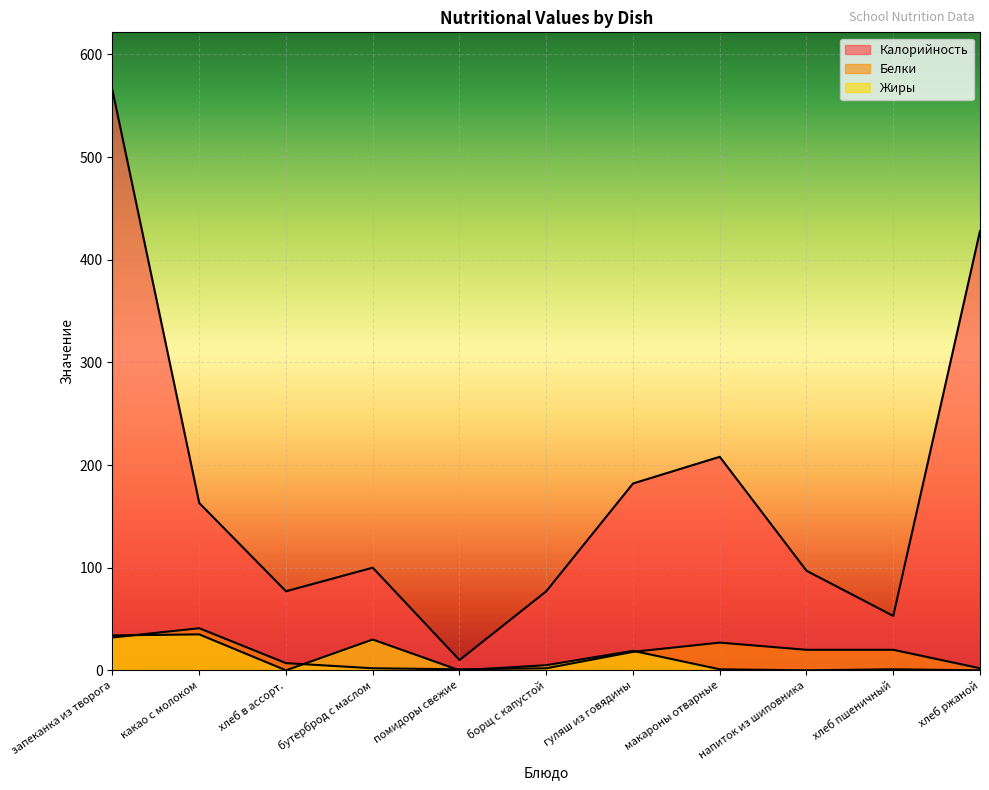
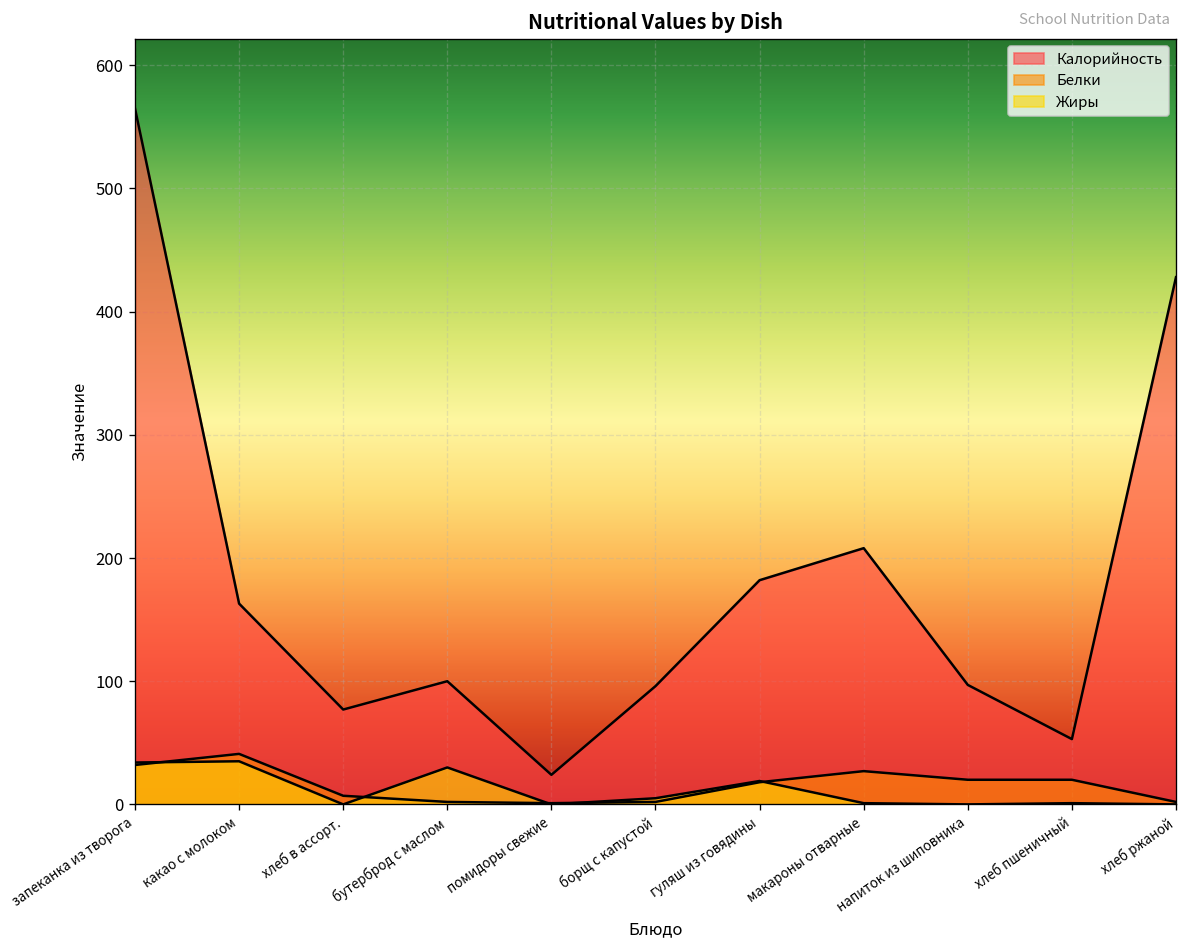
  {
    "Калорийность": {
      "запеканка из творога": 565,
      "какао с молоком": 163,
      "хлеб в ассорт.": 77,
      "бутерброд с маслом": 100,
-     "помидоры свежие": 10,
-     "борщ с капустой": 77,
+     "помидоры свежие": 24,
+     "борщ с капустой": 96,
      "гуляш из говядины": 182,
      "макароны отварные": 208,
      "напиток из шиповника": 97,
      "хлеб пшеничный": 53,
      "хлеб ржаной": 428
    },
    "Белки": {
      "какао с молоком": 41,
      "хлеб в ассорт.": 7,
      "бутерброд с маслом": 2,
      "борщ с капустой": 2,
      "макароны отварные": 27,
      "напиток из шиповника": 20,
      "хлеб пшеничный": 20
    },
    "Жиры": {
      "какао с молоком": 35,
      "хлеб в ассорт.": 0,
      "бутерброд с маслом": 30,
      "борщ с капустой": 5,
      "макароны отварные": 1,
      "напиток из шиповника": 0,
      "хлеб пшеничный": 1
    }
  }
